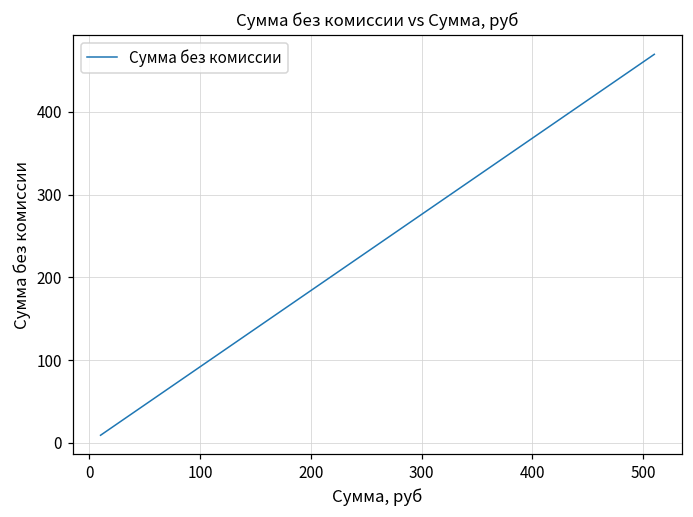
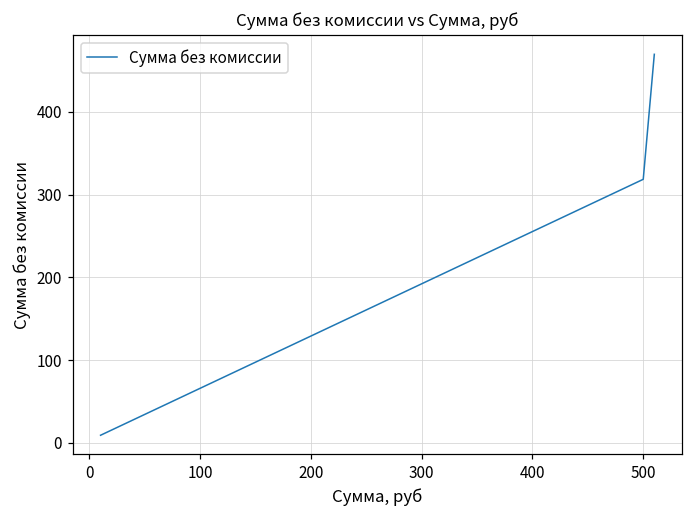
  {
-   "500": 460
+   "500": 320
  }
